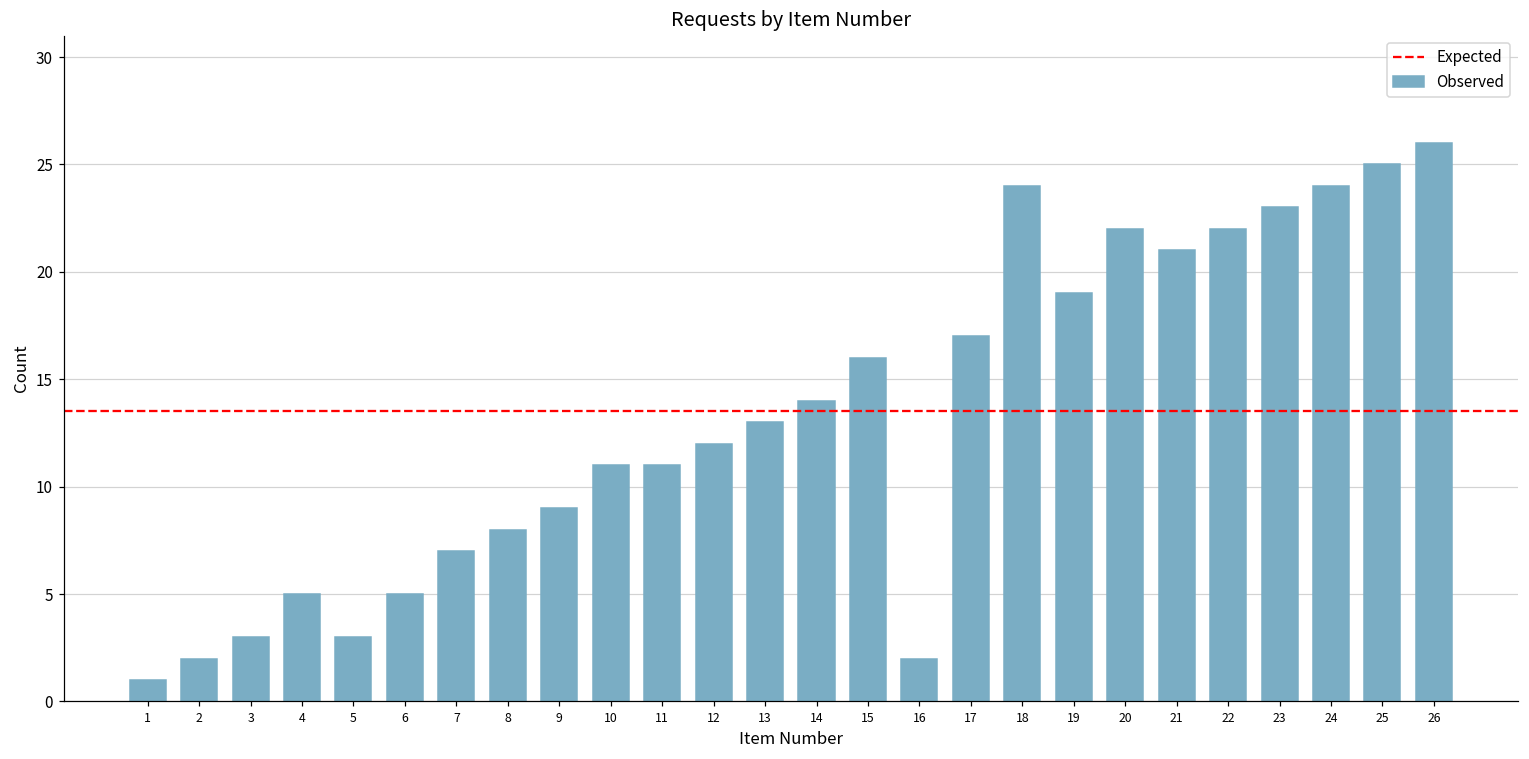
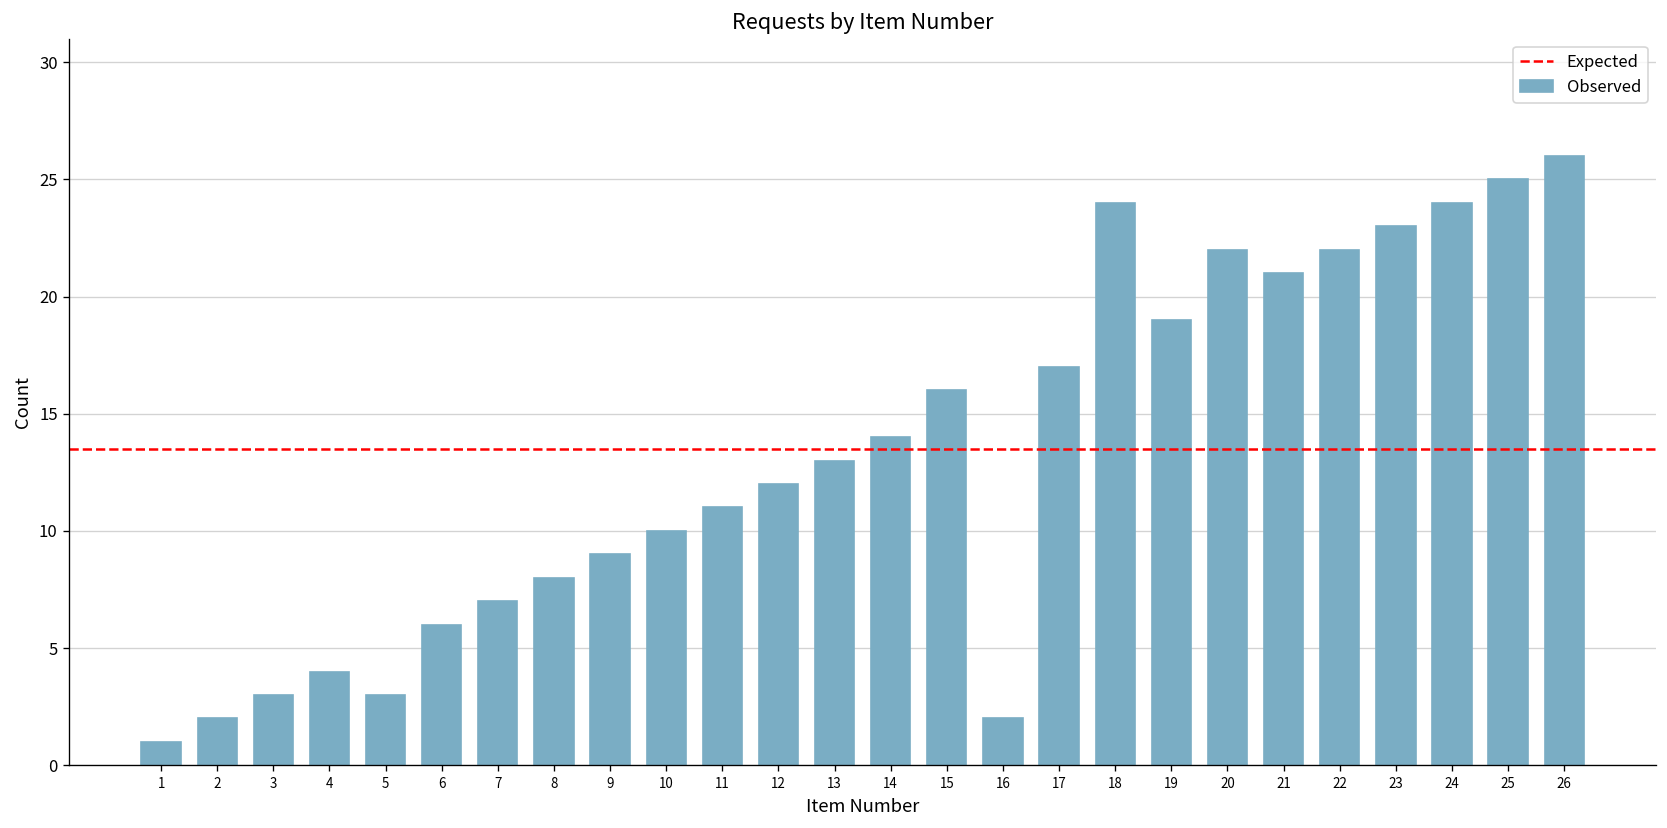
  {
    "1": 1,
    "2": 2,
    "3": 3,
-   "4": 5,
+   "4": 4,
    "5": 3,
-   "6": 5,
+   "6": 6,
    "7": 7,
    "8": 8,
    "9": 9,
-   "10": 11,
+   "10": 10,
    "11": 11,
    "12": 12,
    "13": 13,
    "14": 14,
    "15": 16,
    "16": 2,
    "17": 17,
    "18": 24,
    "19": 19,
    "20": 22,
    "21": 21,
    "22": 22,
    "23": 23,
    "24": 24,
    "25": 25,
    "26": 26
  }
